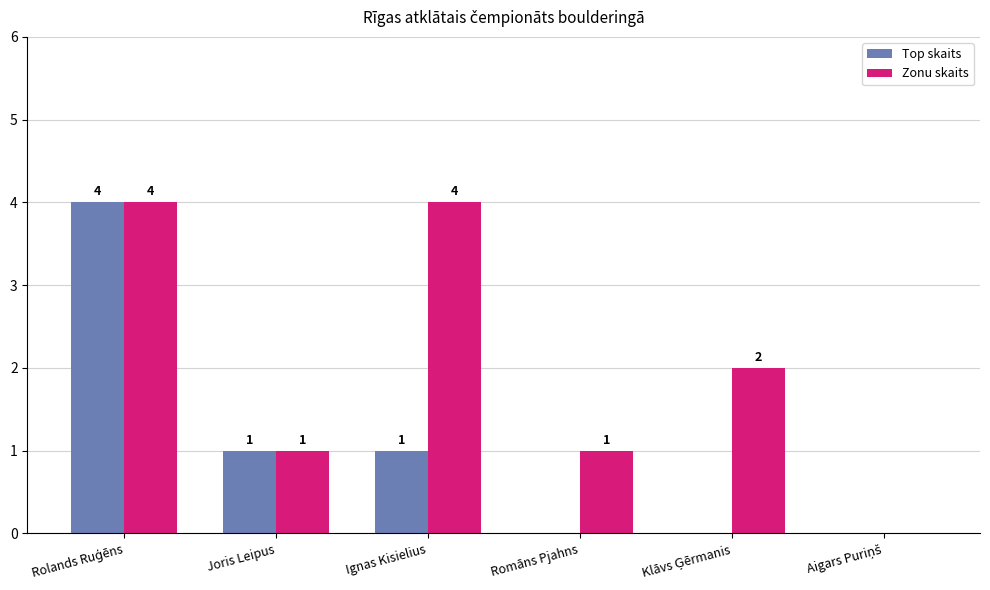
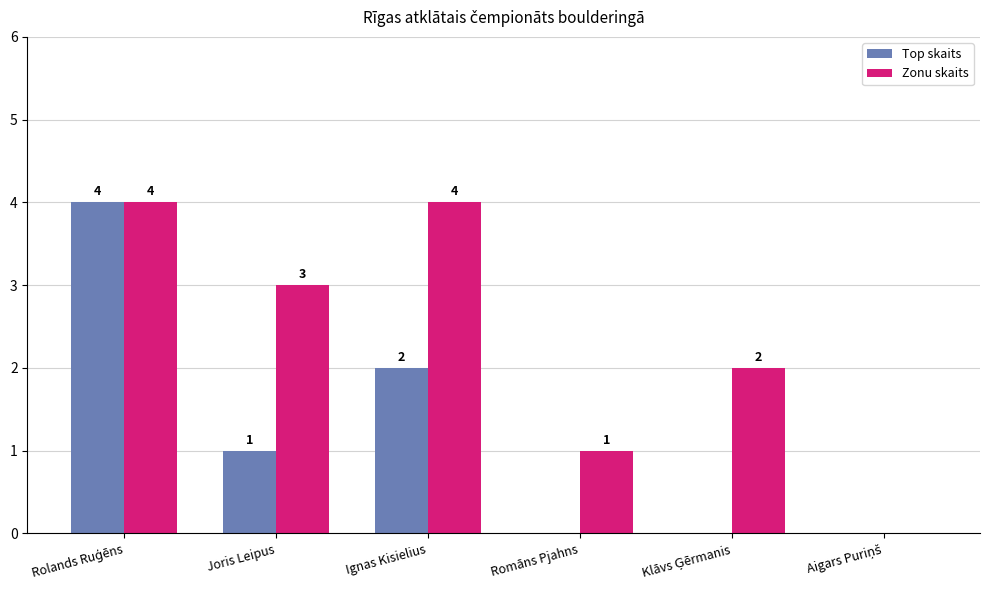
  {
    "Top skaits": {
      "Rolands Ruģēns": 4,
      "Joris Leipus": 1,
-     "Ignas Kisielius": 1
+     "Ignas Kisielius": 2
    },
    "Zonu skaits": {
      "Rolands Ruģēns": 4,
-     "Joris Leipus": 1,
+     "Joris Leipus": 3,
      "Ignas Kisielius": 4,
      "Romāns Pjahns": 1,
      "Klāvs Ģērmanis": 2
    }
  }
